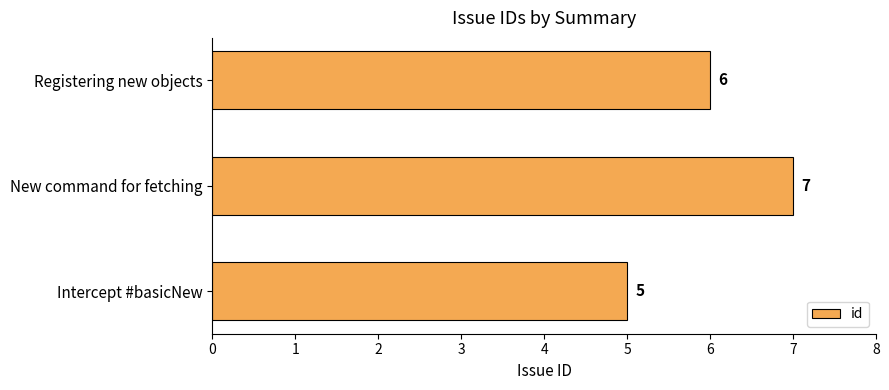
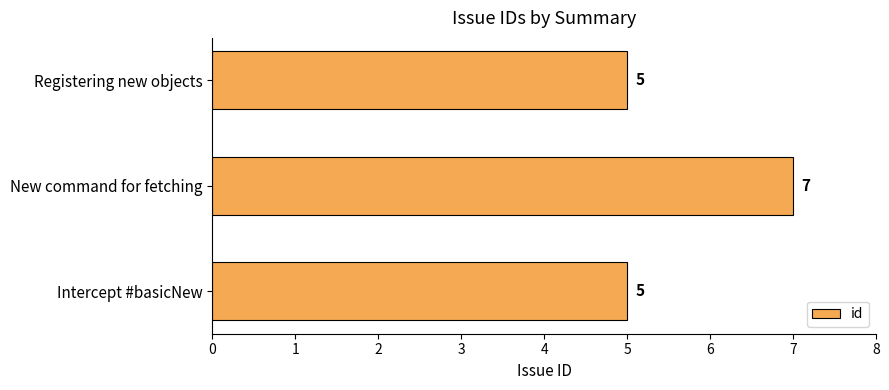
  {
-   "Registering new objects": 6,
+   "Registering new objects": 5,
    "New command for fetching": 7,
    "Intercept #basicNew": 5
  }
